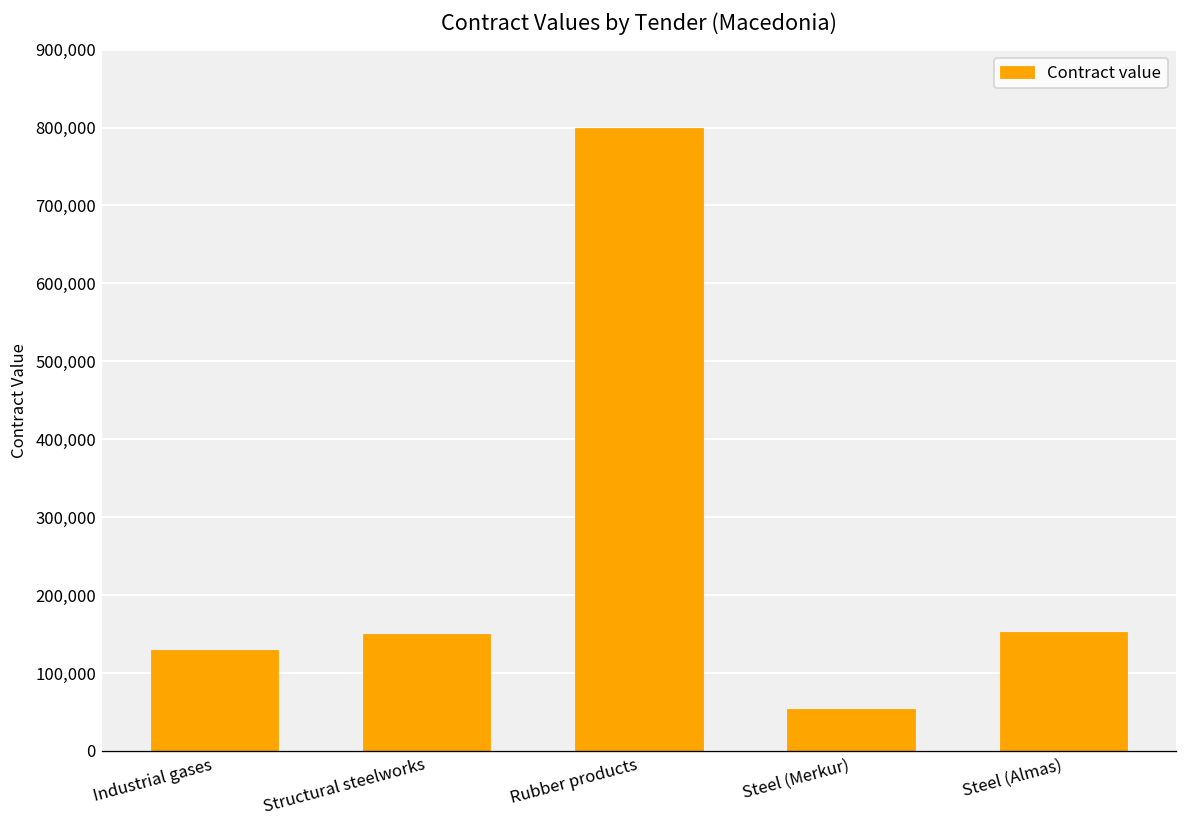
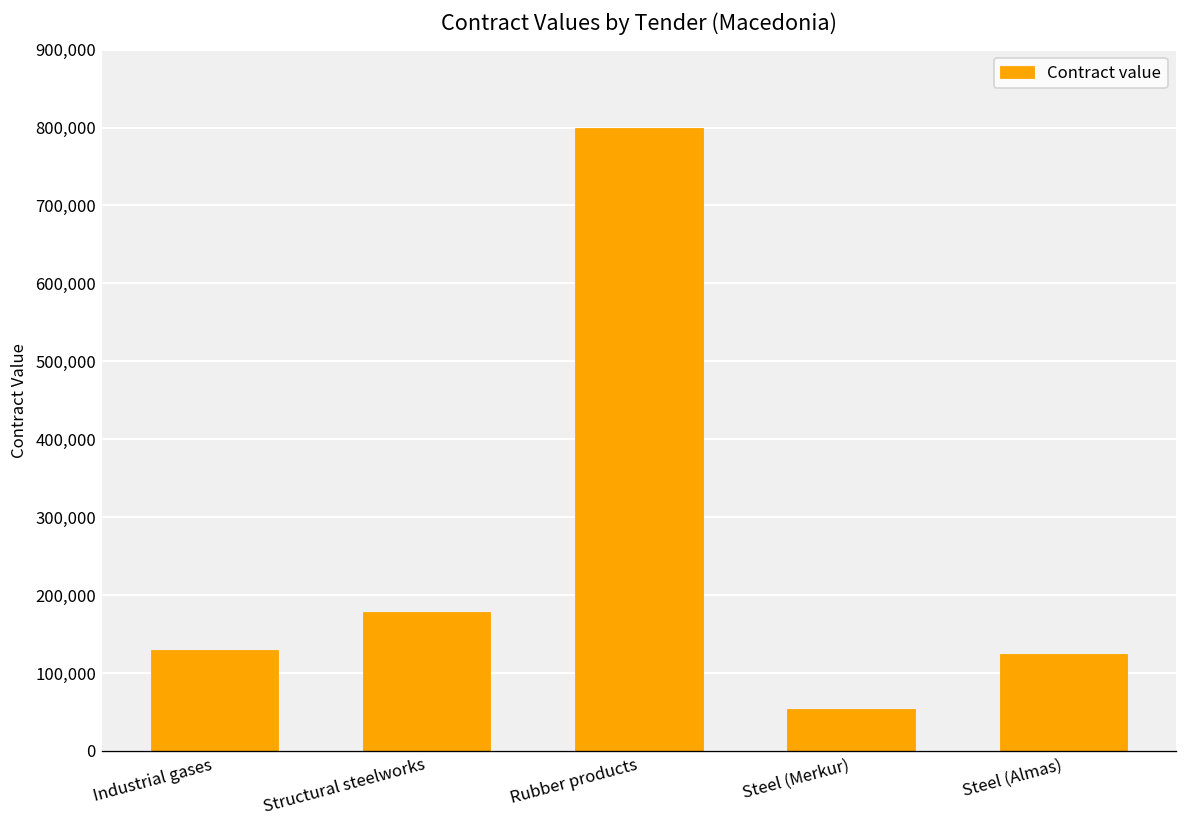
  {
    "Industrial gases": "130,000",
-   "Structural steelworks": "150,000",
+   "Structural steelworks": "180,000",
    "Rubber products": "800,000",
    "Steel (Merkur)": "50,000",
-   "Steel (Almas)": "150,000"
+   "Steel (Almas)": "120,000"
  }
